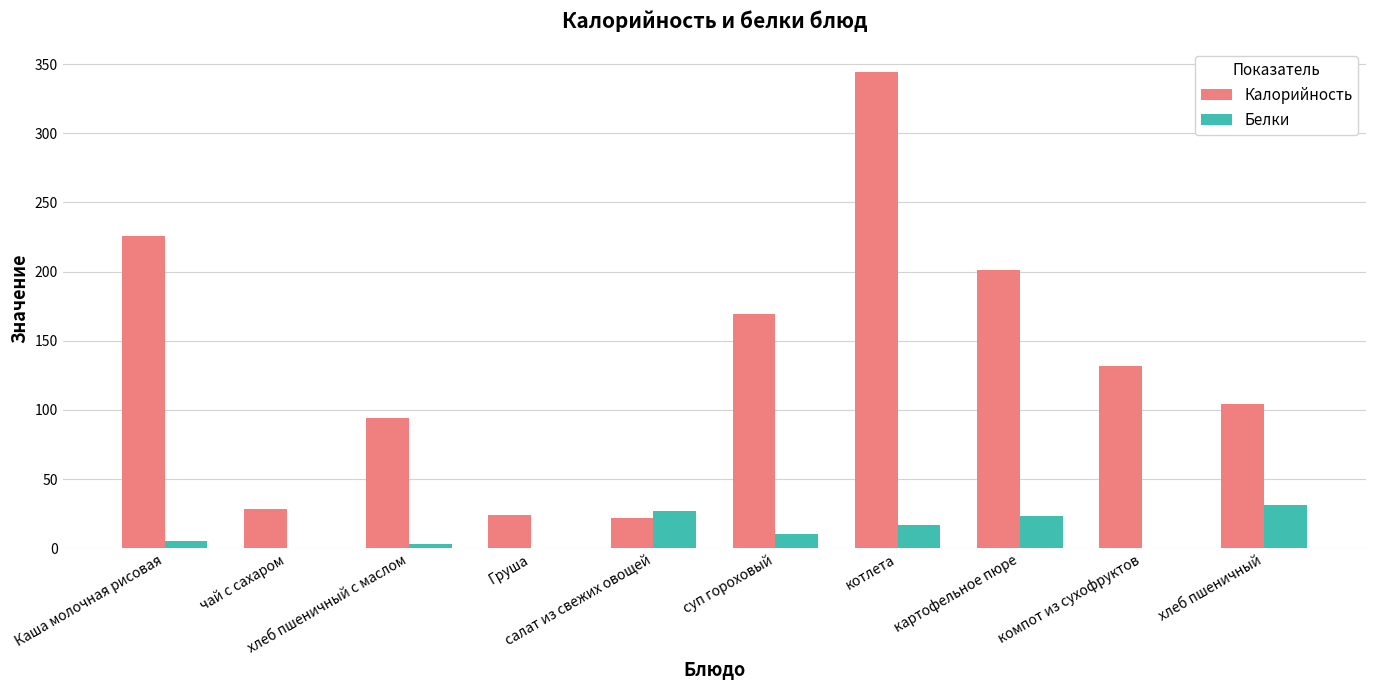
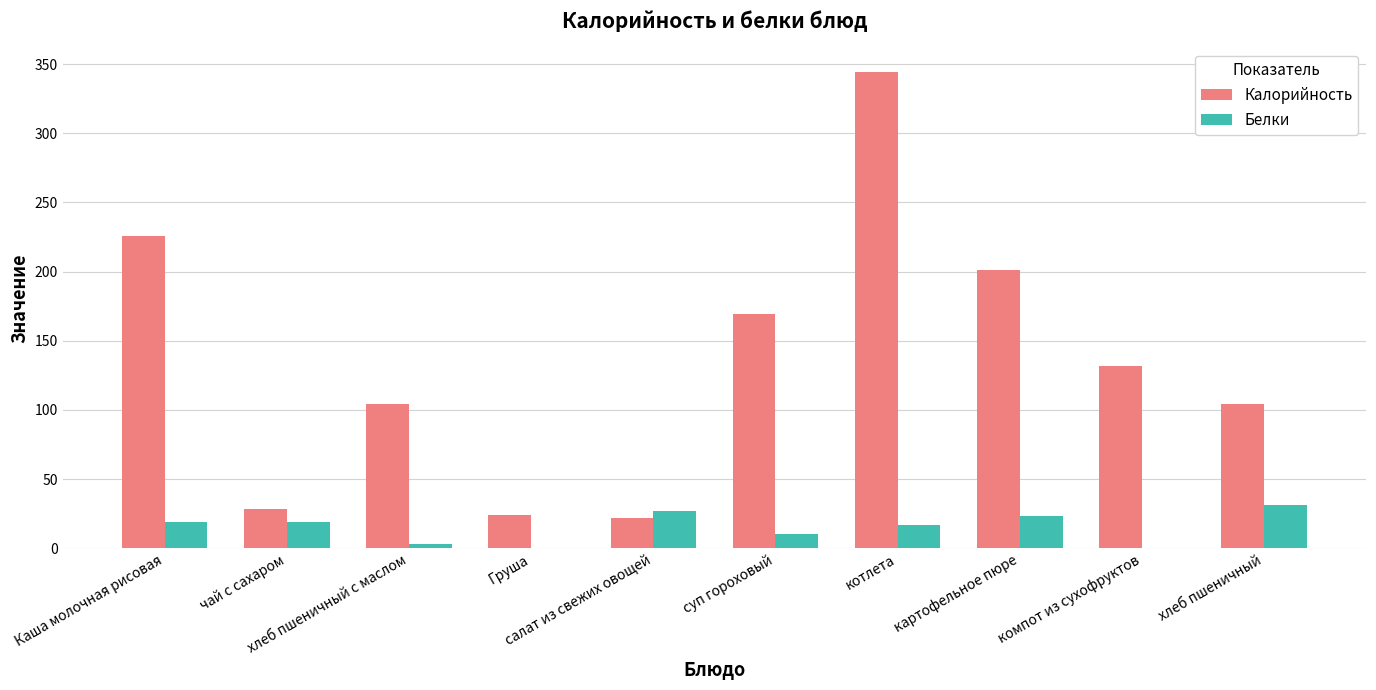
  {
    "Калорийность": {
      "Каша молочная рисовая": 226,
      "чай с сахаром": 28,
-     "хлеб пшеничный с маслом": 94,
+     "хлеб пшеничный с маслом": 104,
      "Груша": 24,
      "салат из свежих овощей": 22,
      "суп гороховый": 169,
      "котлета": 344,
      "картофельное пюре": 201,
      "компот из сухофруктов": 132,
      "хлеб пшеничный": 104
    },
    "Белки": {
-     "Каша молочная рисовая": 5,
-     "чай с сахаром": 0,
+     "Каша молочная рисовая": 19,
+     "чай с сахаром": 19,
      "хлеб пшеничный с маслом": 3,
      "Груша": 0,
      "салат из свежих овощей": 27,
      "суп гороховый": 10,
      "котлета": 17,
      "картофельное пюре": 23,
      "компот из сухофруктов": 0,
      "хлеб пшеничный": 31
    }
  }
